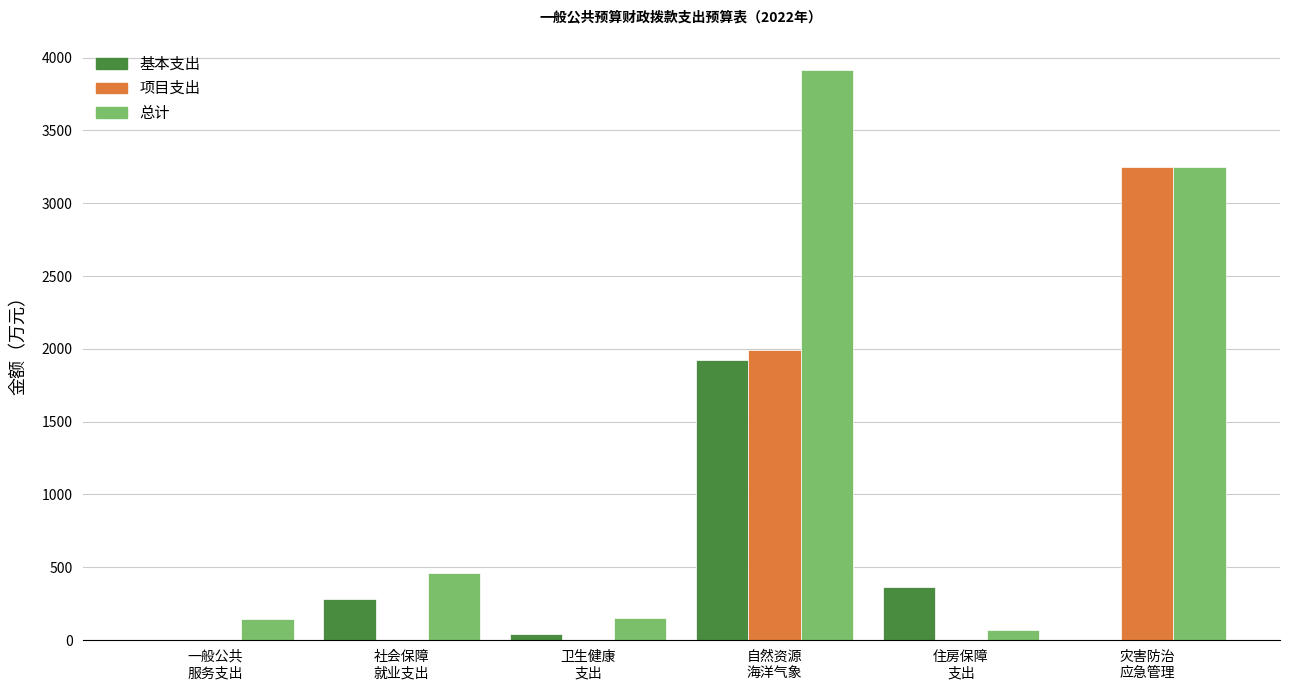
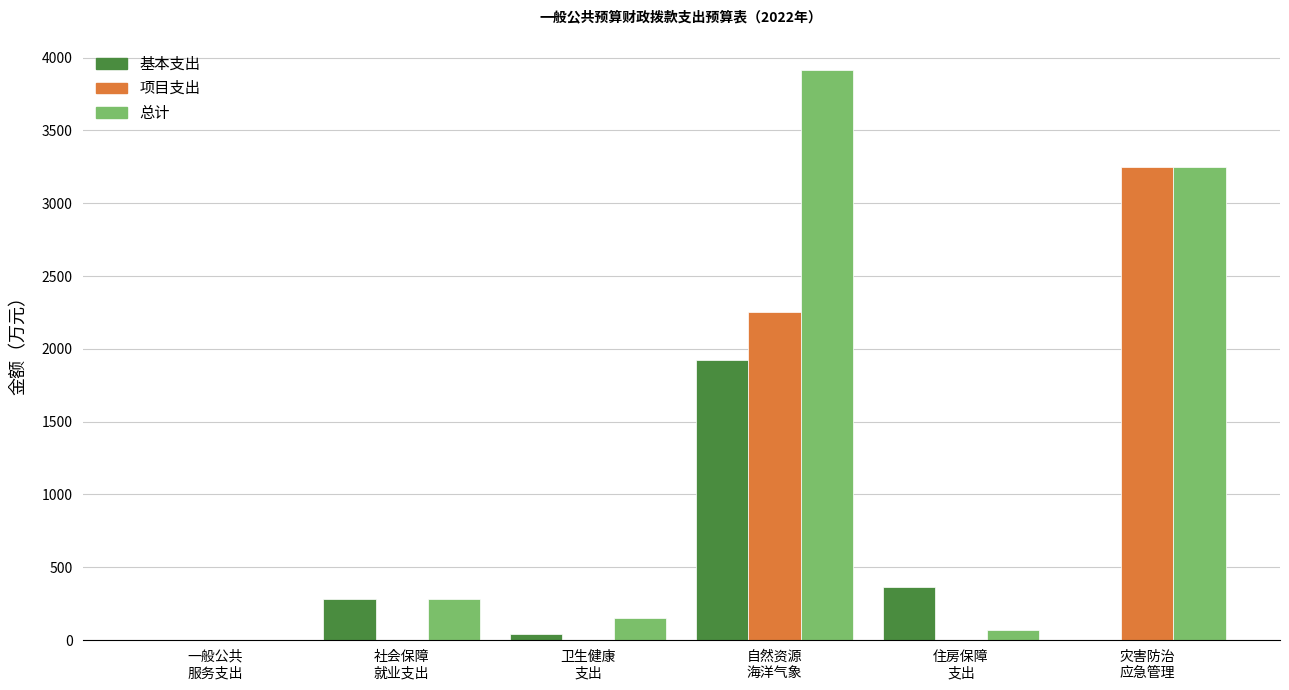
  {
    "基本支出": {
      "一般公共 服务支出": 0,
      "社会保障 就业支出": 280,
      "卫生健康 支出": 40,
      "自然资源 海洋气象": 1920,
      "住房保障 支出": 360,
      "灾害防治 应急管理": 0
    },
    "项目支出": {
      "社会保障 就业支出": 0,
      "卫生健康 支出": 0,
-     "自然资源 海洋气象": 1990,
+     "自然资源 海洋气象": 2250,
      "住房保障 支出": 0,
      "灾害防治 应急管理": 3250
    },
    "总计": {
-     "一般公共 服务支出": 150,
-     "社会保障 就业支出": 460,
+     "一般公共 服务支出": 0,
+     "社会保障 就业支出": 280,
      "卫生健康 支出": 150,
      "自然资源 海洋气象": 3910,
      "住房保障 支出": 70,
      "灾害防治 应急管理": 3250
    }
  }
